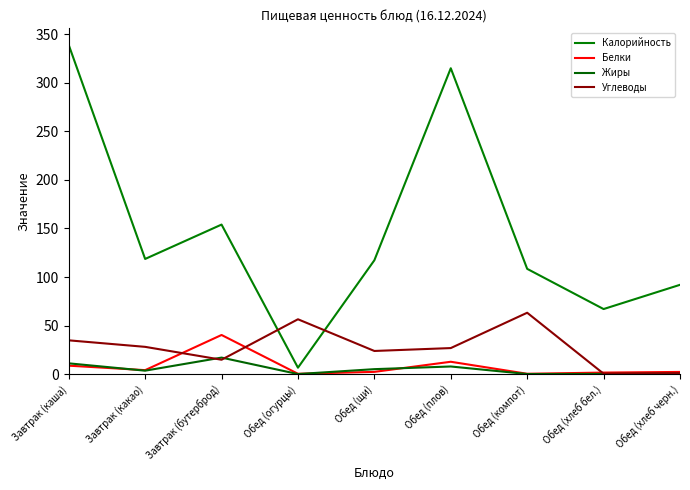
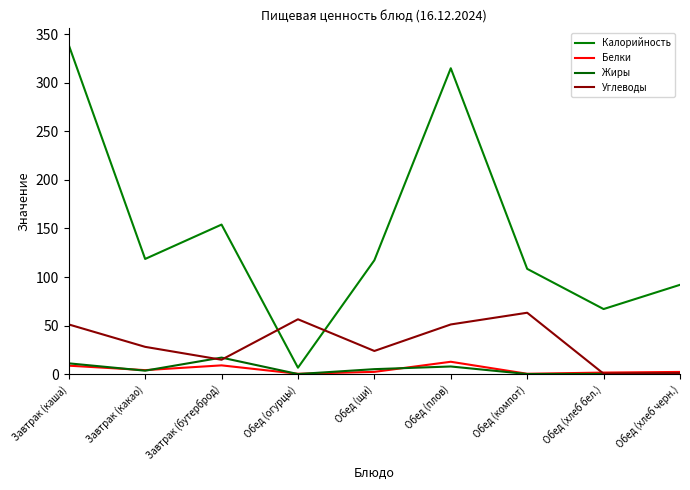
  {
    "Белки": {
-     "Завтрак (бутерброд)": 40,
+     "Завтрак (бутерброд)": 10,
      "Обед (щи)": 0,
      "Обед (плов)": 10
    },
    "Углеводы": {
-     "Завтрак (каша)": 30,
+     "Завтрак (каша)": 50,
      "Завтрак (какао)": 30,
      "Обед (огурцы)": 60,
      "Обед (щи)": 20,
-     "Обед (плов)": 30,
+     "Обед (плов)": 50,
      "Обед (компот)": 60
    }
  }
